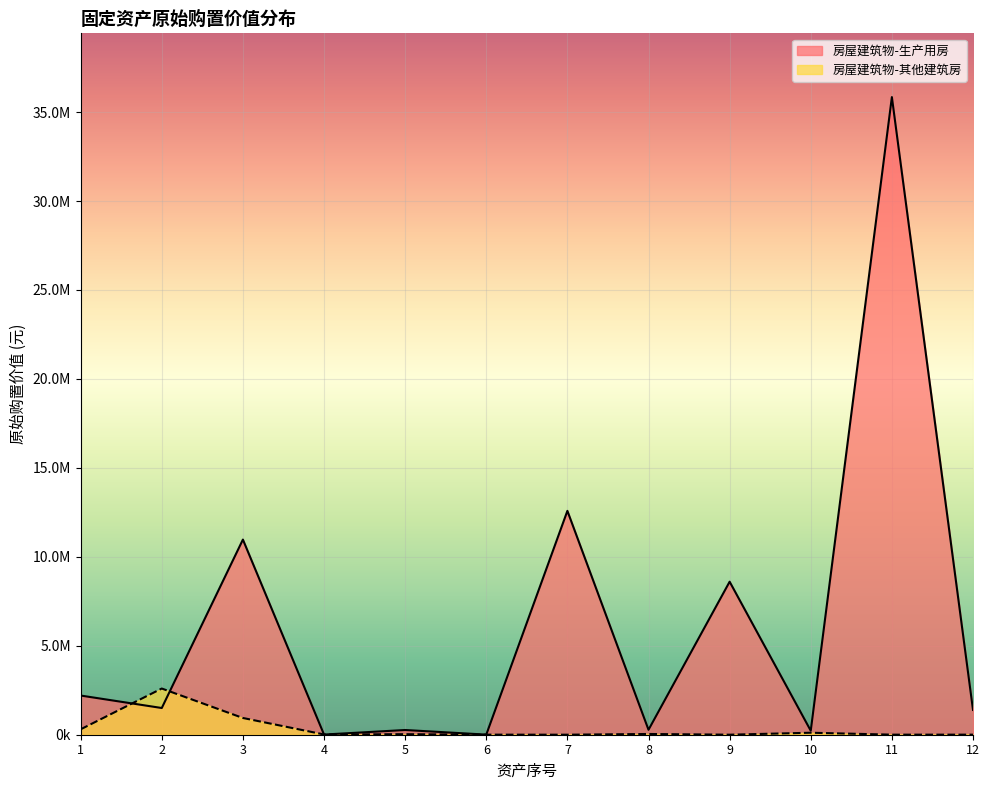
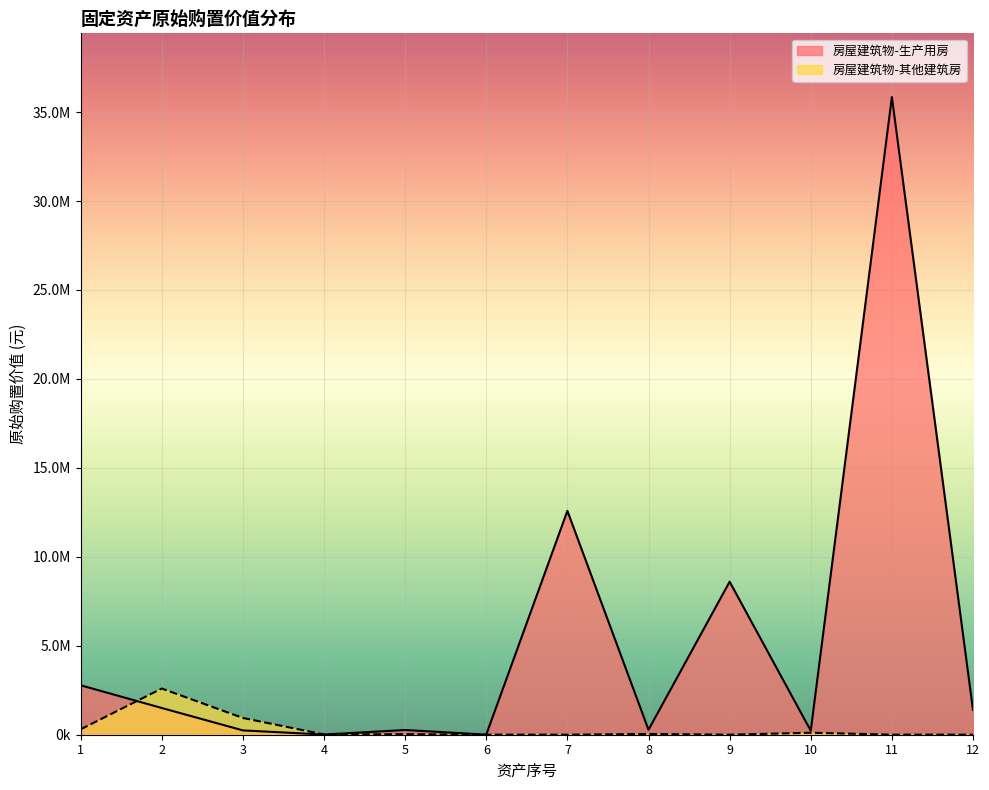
  {
    "房屋建筑物-生产用房": {
-     "1": 2200000,
+     "1": 2800000,
      "2": 1500000,
-     "3": 11000000,
+     "3": 200000,
      "5": 300000,
      "7": 12600000,
      "8": 300000,
      "9": 8600000,
      "11": 35800000,
      "12": 1400000
    },
    "房屋建筑物-其他建筑房": {
      "1": 300000,
      "2": 2600000,
      "3": 900000,
      "5": 0,
      "7": 0,
      "8": 0,
      "9": 0,
      "11": 0,
      "12": 0
    }
  }
